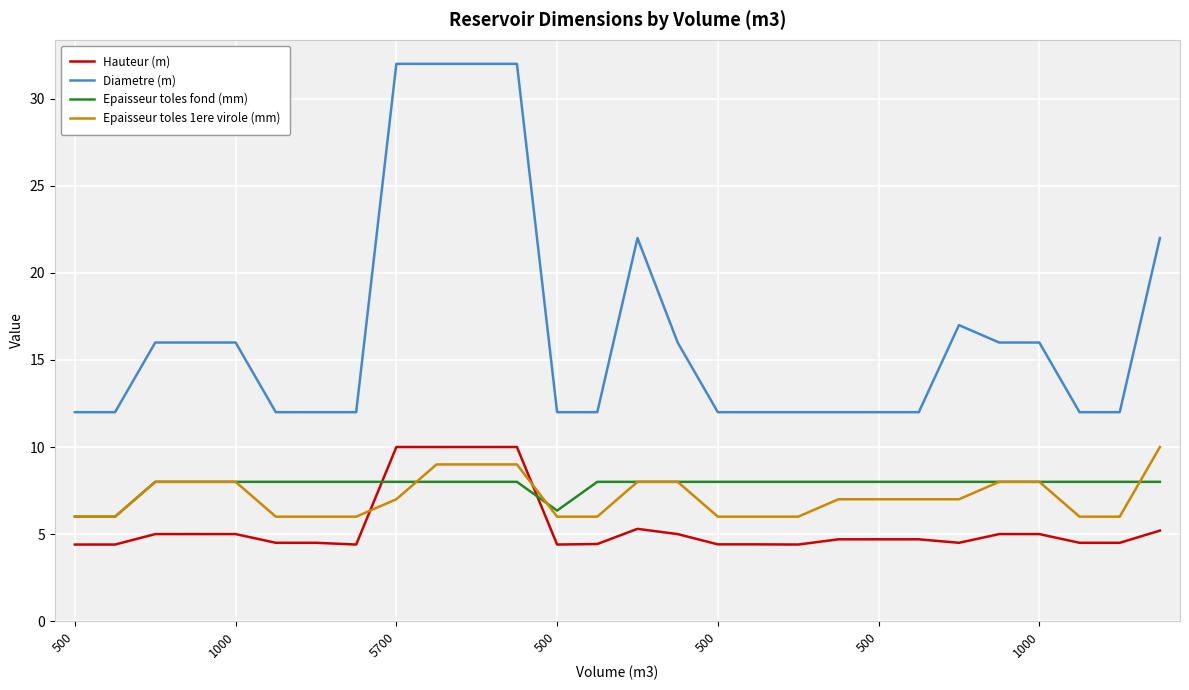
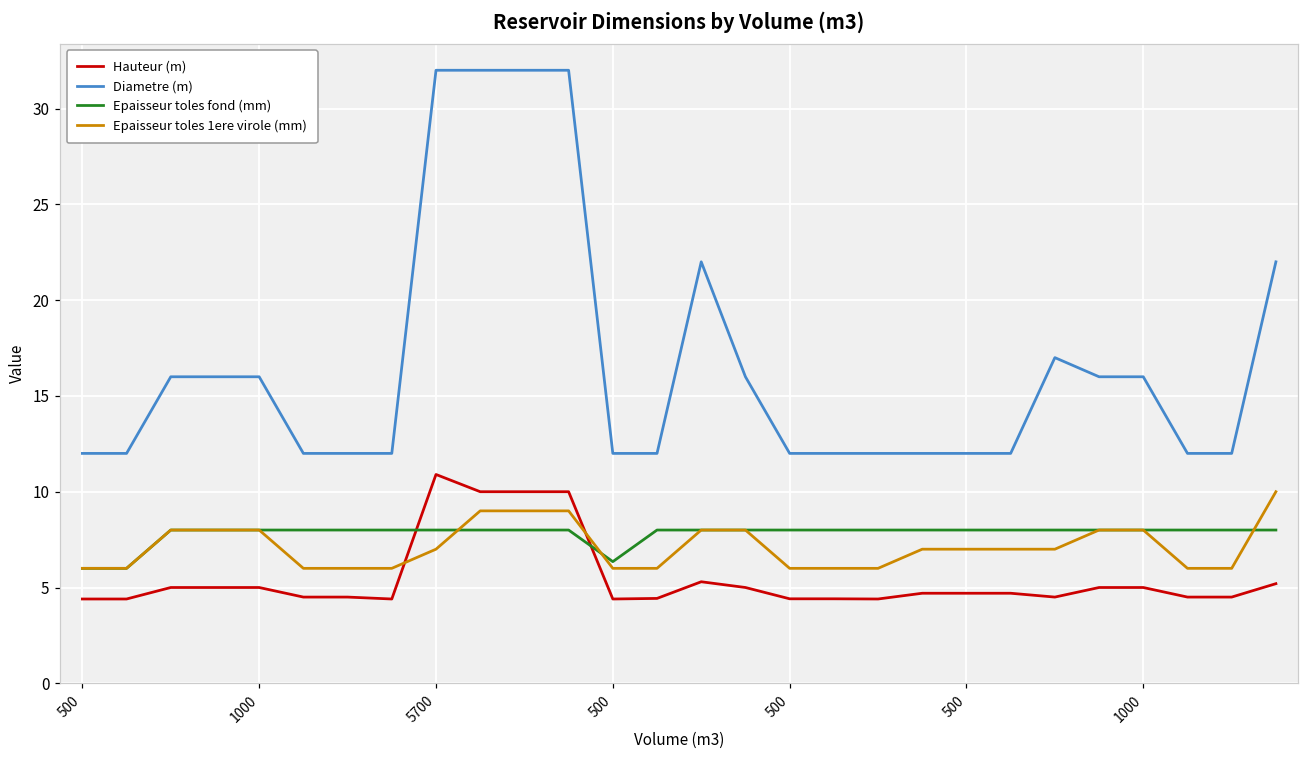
  {
    "Hauteur (m)": {
-     "5700": 10.0
+     "5700": 10.9
    },
    "Diametre (m)": {
      "5700": 32.0
    },
    "Epaisseur toles fond (mm)": {
      "5700": 8.0
    },
    "Epaisseur toles 1ere virole (mm)": {
      "5700": 7.0
    }
  }
